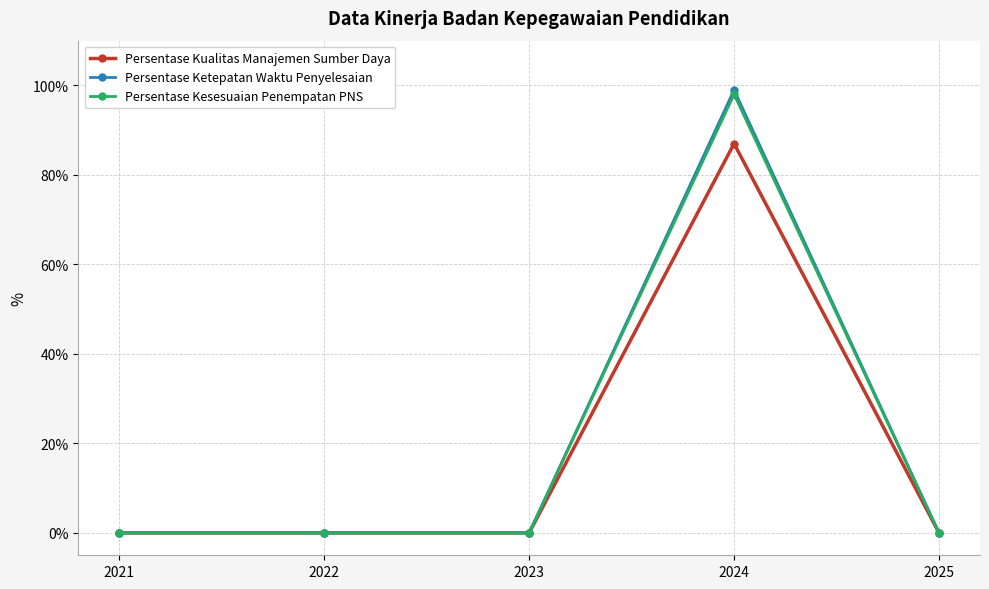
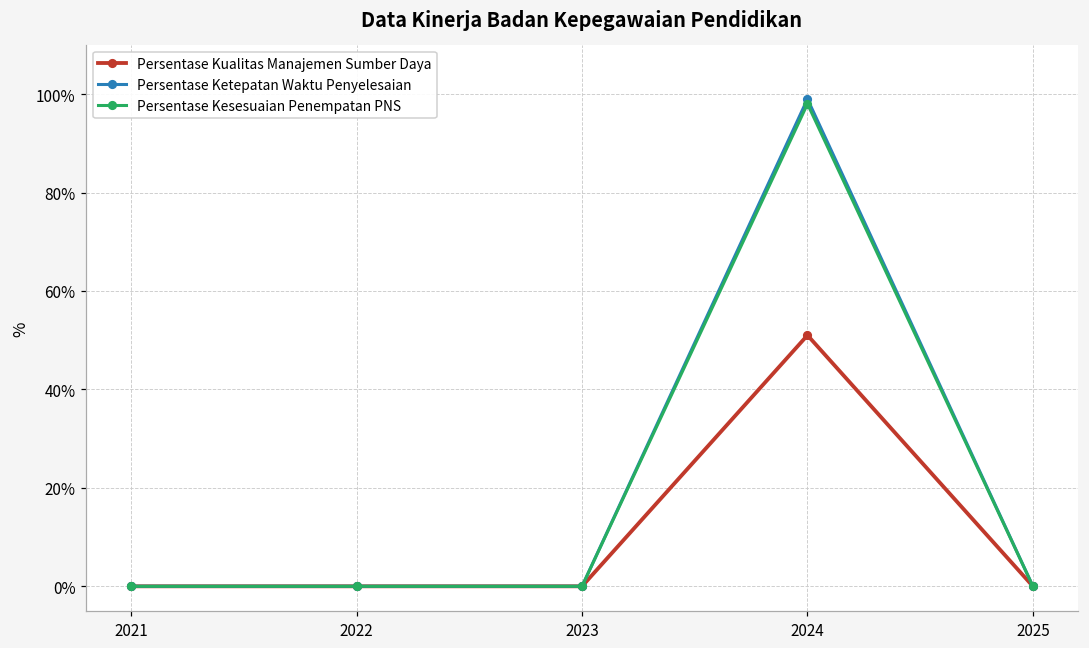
  {
    "Persentase Kualitas Manajemen Sumber Daya": {
-     "2024": "87%"
+     "2024": "51%"
    },
    "Persentase Ketepatan Waktu Penyelesaian": {
      "2024": "99%"
    },
    "Persentase Kesesuaian Penempatan PNS": {
      "2024": "98%"
    }
  }
